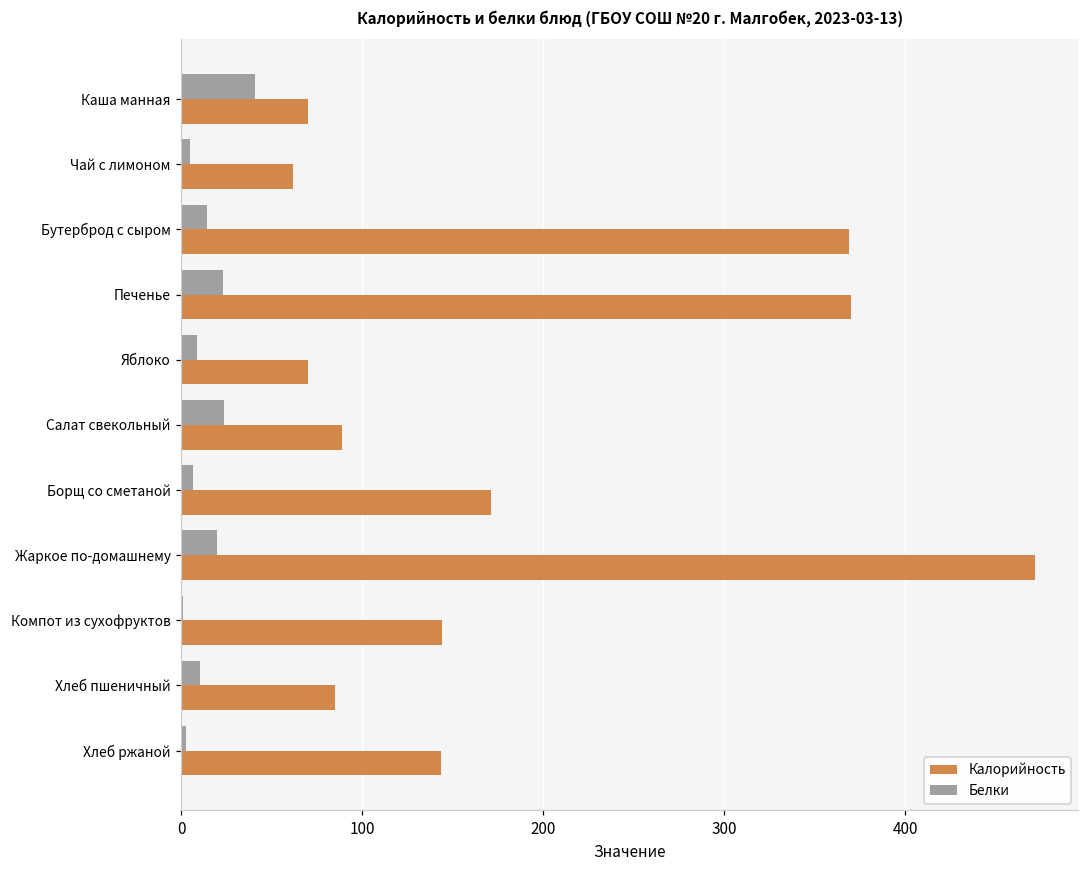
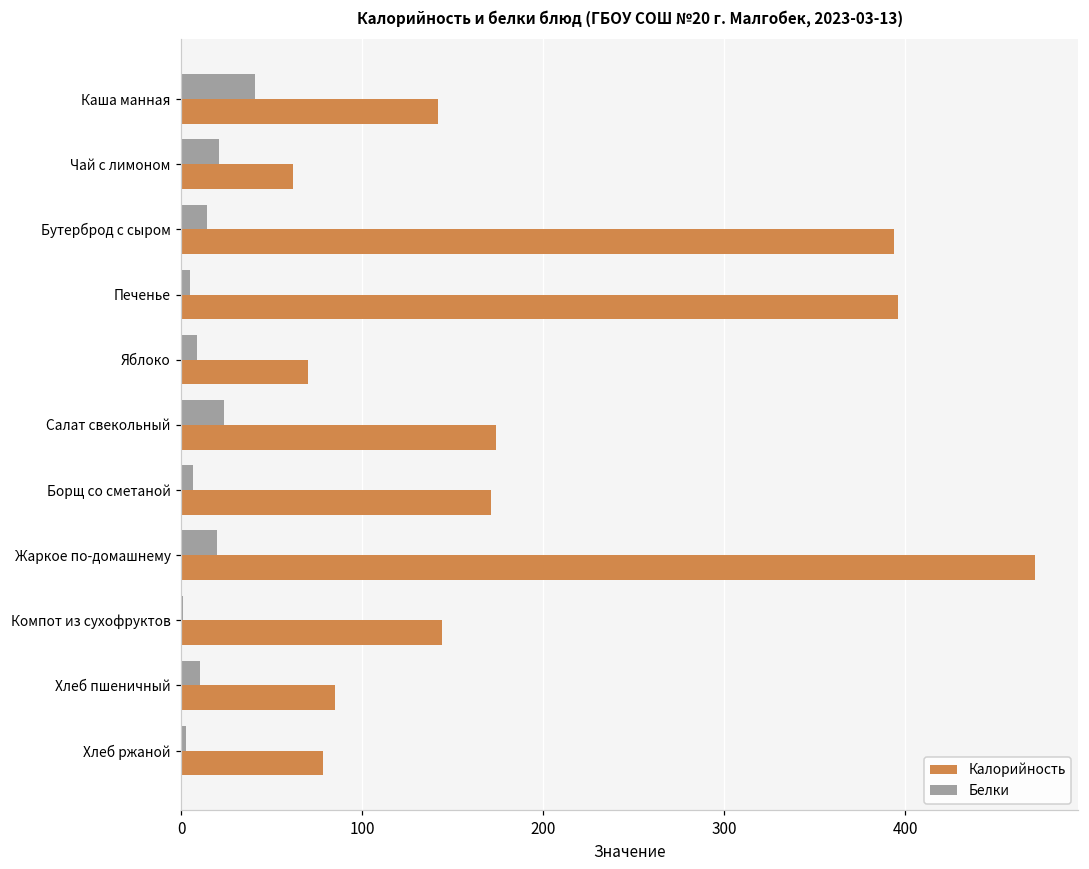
  {
    "Калорийность": {
-     "Каша манная": 70,
+     "Каша манная": 142,
      "Чай с лимоном": 62,
-     "Бутерброд с сыром": 369,
-     "Печенье": 370,
+     "Бутерброд с сыром": 394,
+     "Печенье": 396,
      "Яблоко": 70,
-     "Салат свекольный": 89,
+     "Салат свекольный": 174,
      "Борщ со сметаной": 171,
      "Жаркое по-домашнему": 472,
      "Компот из сухофруктов": 144,
      "Хлеб пшеничный": 85,
-     "Хлеб ржаной": 144
+     "Хлеб ржаной": 78
    },
    "Белки": {
      "Каша манная": 41,
-     "Чай с лимоном": 5,
+     "Чай с лимоном": 21,
      "Бутерброд с сыром": 14,
-     "Печенье": 23,
+     "Печенье": 5,
      "Яблоко": 9,
      "Салат свекольный": 24,
      "Борщ со сметаной": 6,
      "Жаркое по-домашнему": 20,
      "Хлеб пшеничный": 10,
      "Хлеб ржаной": 3
    }
  }
